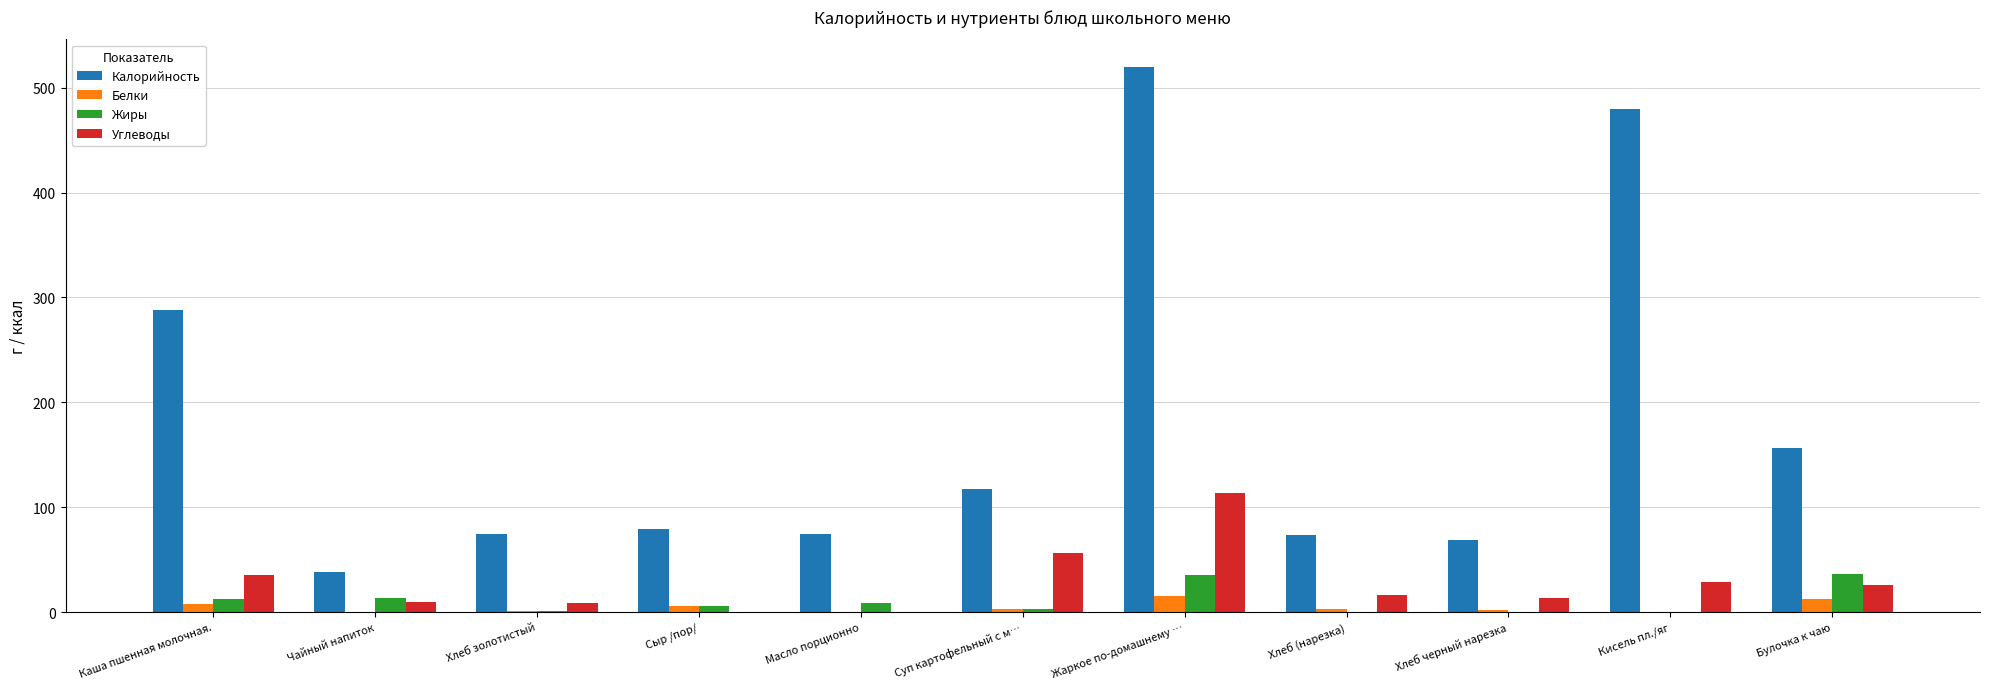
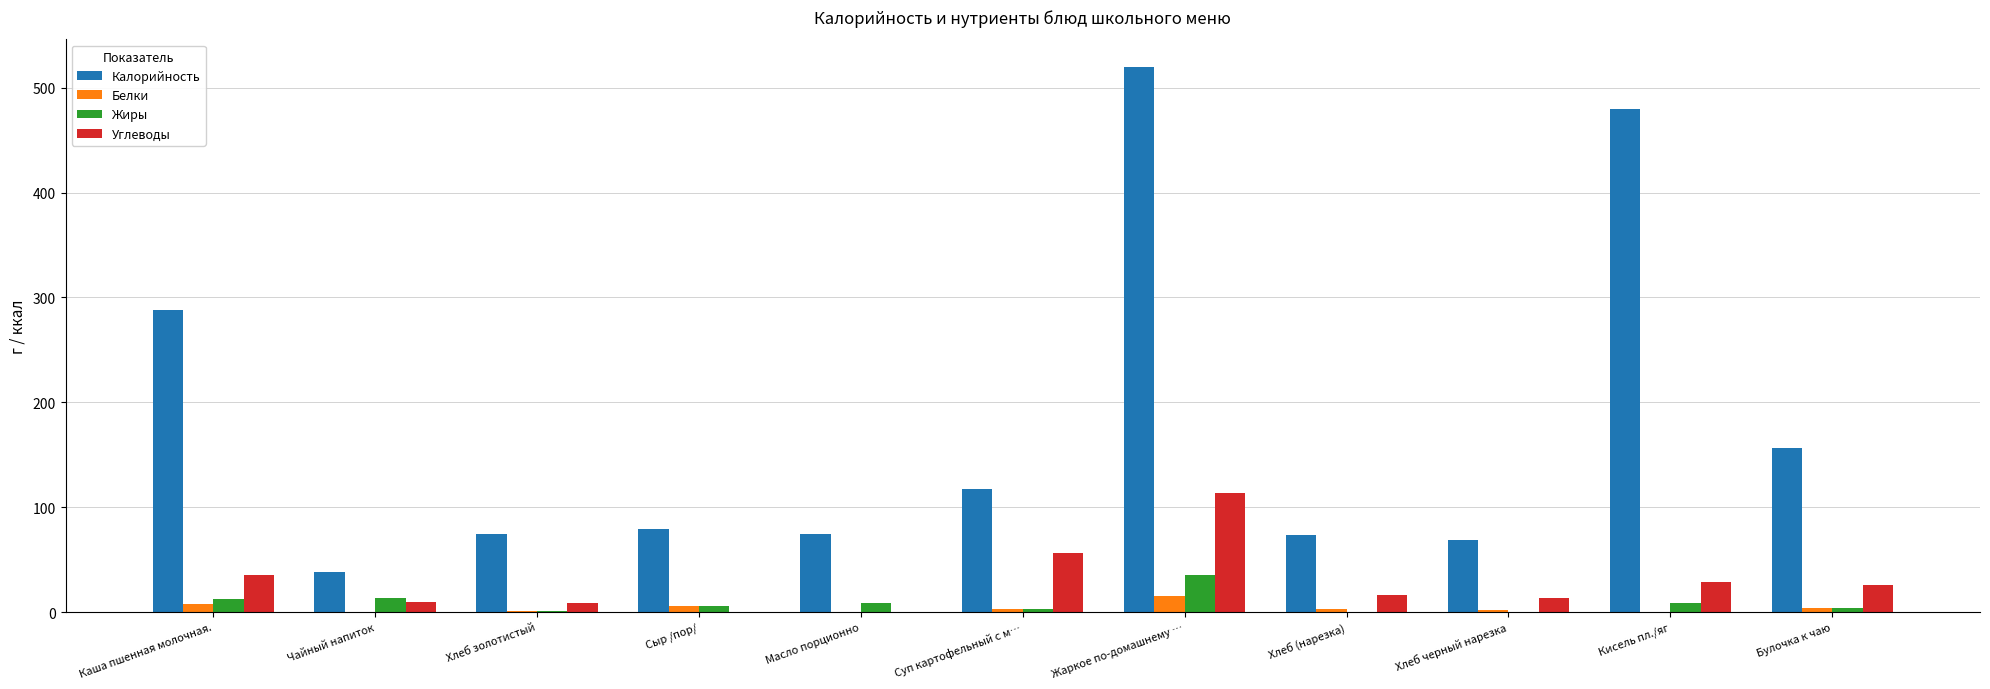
  {
    "Калорийность": {
      "Каша пшенная молочная.": 288,
      "Чайный напиток": 38,
      "Хлеб золотистый": 74,
      "Сыр /пор/": 79,
      "Масло порционно": 75,
      "Суп картофельный с м…": 118,
      "Жаркое по-домашнему …": 520,
      "Хлеб (нарезка)": 73,
      "Хлеб черный нарезка": 69,
      "Кисель пл./яг": 480,
      "Булочка к чаю": 157
    },
    "Белки": {
      "Каша пшенная молочная.": 7,
      "Сыр /пор/": 6,
      "Суп картофельный с м…": 3,
      "Жаркое по-домашнему …": 15,
      "Хлеб (нарезка)": 3,
      "Хлеб черный нарезка": 2,
-     "Булочка к чаю": 13
+     "Булочка к чаю": 4
    },
    "Жиры": {
      "Каша пшенная молочная.": 13,
      "Чайный напиток": 13,
      "Сыр /пор/": 6,
      "Масло порционно": 8,
      "Суп картофельный с м…": 3,
      "Жаркое по-домашнему …": 35,
-     "Кисель пл./яг": 0,
-     "Булочка к чаю": 36
+     "Кисель пл./яг": 9,
+     "Булочка к чаю": 4
    },
    "Углеводы": {
      "Каша пшенная молочная.": 35,
      "Чайный напиток": 10,
      "Хлеб золотистый": 9,
      "Сыр /пор/": 0,
      "Суп картофельный с м…": 56,
      "Жаркое по-домашнему …": 113,
      "Хлеб (нарезка)": 17,
      "Хлеб черный нарезка": 14,
      "Кисель пл./яг": 29,
      "Булочка к чаю": 26
    }
  }
